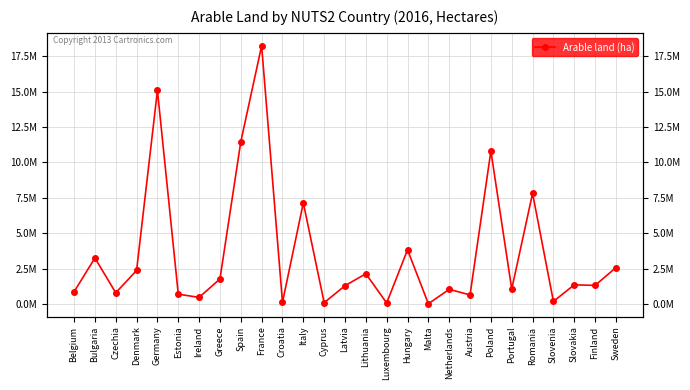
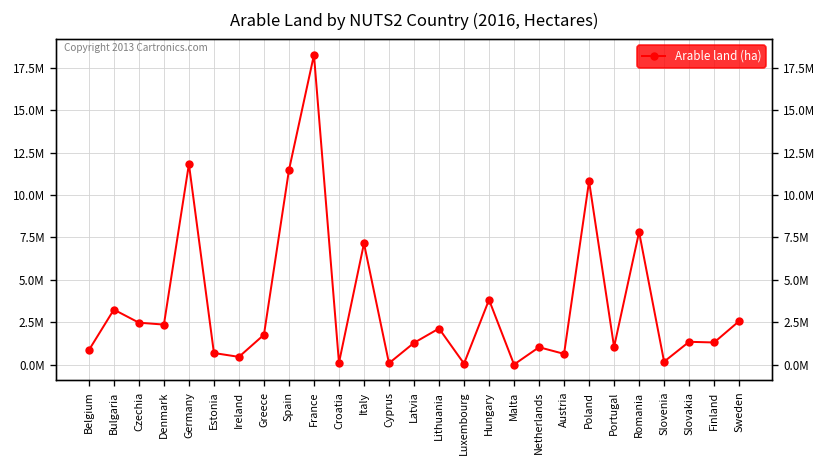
  {
    "Belgium": 900000,
    "Bulgaria": 3200000,
-   "Czechia": 800000,
+   "Czechia": 2500000,
    "Denmark": 2400000,
-   "Germany": 15100000,
+   "Germany": 11800000,
    "Estonia": 700000,
    "Ireland": 500000,
    "Greece": 1800000,
    "Spain": 11500000,
    "France": 18200000,
    "Croatia": 100000,
    "Italy": 7100000,
    "Cyprus": 100000,
    "Latvia": 1300000,
    "Lithuania": 2100000,
    "Luxembourg": 100000,
    "Hungary": 3800000,
    "Malta": 0,
    "Netherlands": 1000000,
    "Austria": 600000,
    "Poland": 10800000,
    "Portugal": 1000000,
    "Romania": 7800000,
    "Slovenia": 200000,
    "Slovakia": 1300000,
    "Finland": 1300000,
    "Sweden": 2600000
  }
